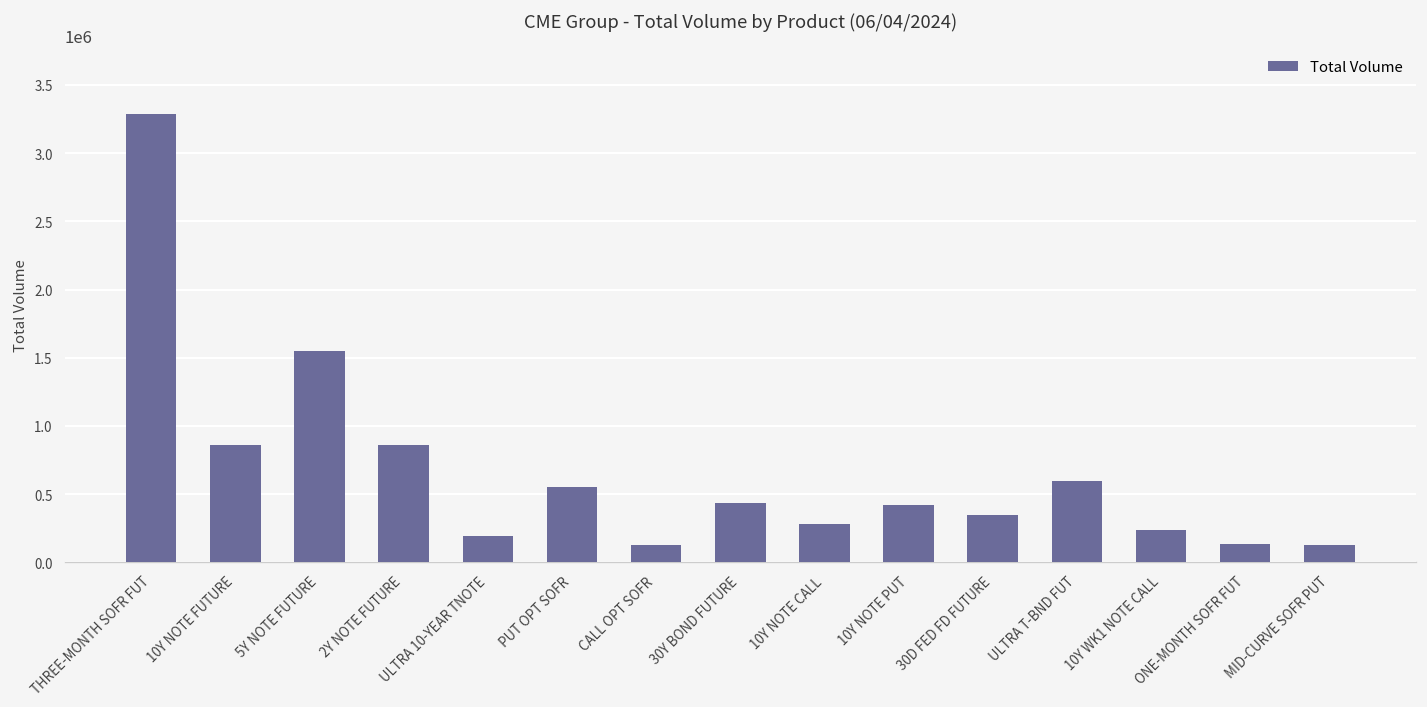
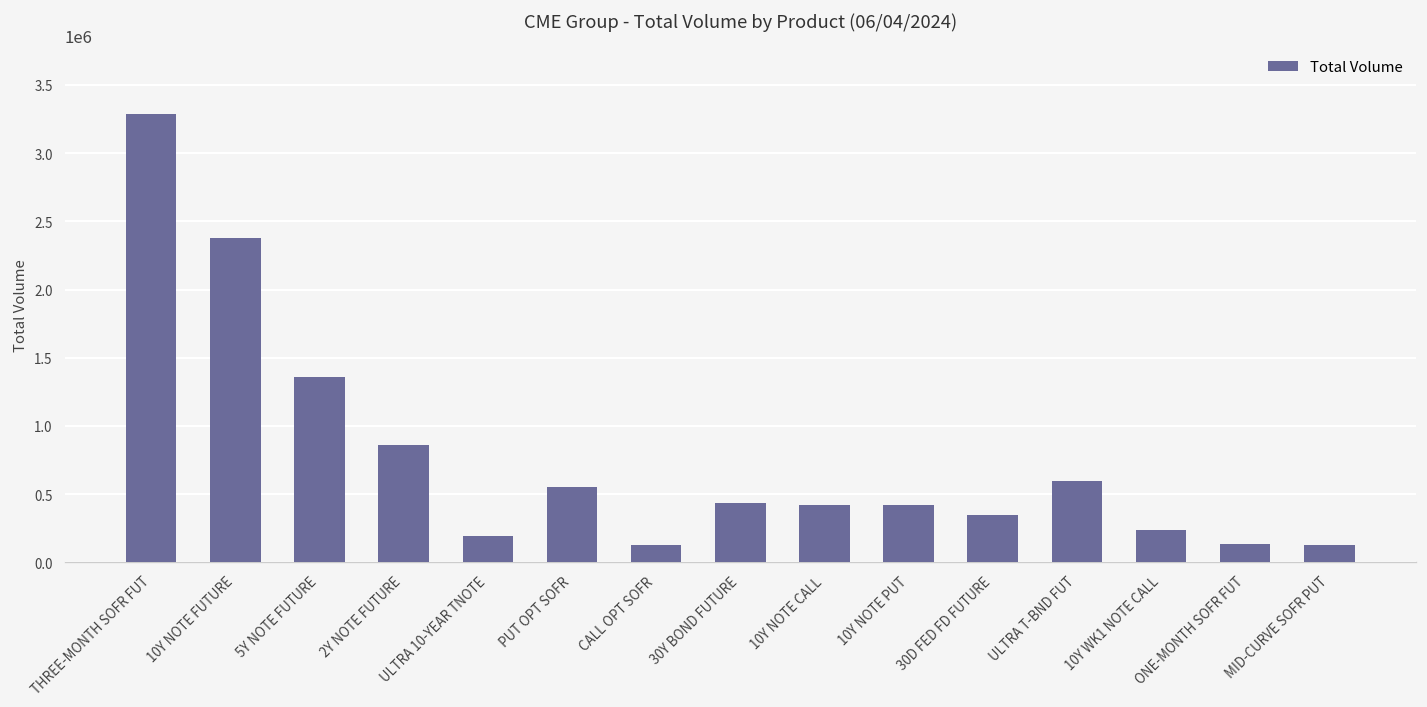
  {
    "THREE-MONTH SOFR FUT": 3290000,
-   "10Y NOTE FUTURE": 860000,
-   "5Y NOTE FUTURE": 1550000,
+   "10Y NOTE FUTURE": 2380000,
+   "5Y NOTE FUTURE": 1360000,
    "2Y NOTE FUTURE": 860000,
    "ULTRA 10-YEAR TNOTE": 190000,
    "PUT OPT SOFR": 550000,
    "CALL OPT SOFR": 130000,
    "30Y BOND FUTURE": 440000,
-   "10Y NOTE CALL": 280000,
+   "10Y NOTE CALL": 420000,
    "10Y NOTE PUT": 420000,
    "30D FED FD FUTURE": 350000,
    "ULTRA T-BND FUT": 600000,
    "10Y WK1 NOTE CALL": 240000,
    "ONE-MONTH SOFR FUT": 130000,
    "MID-CURVE SOFR PUT": 130000
  }
